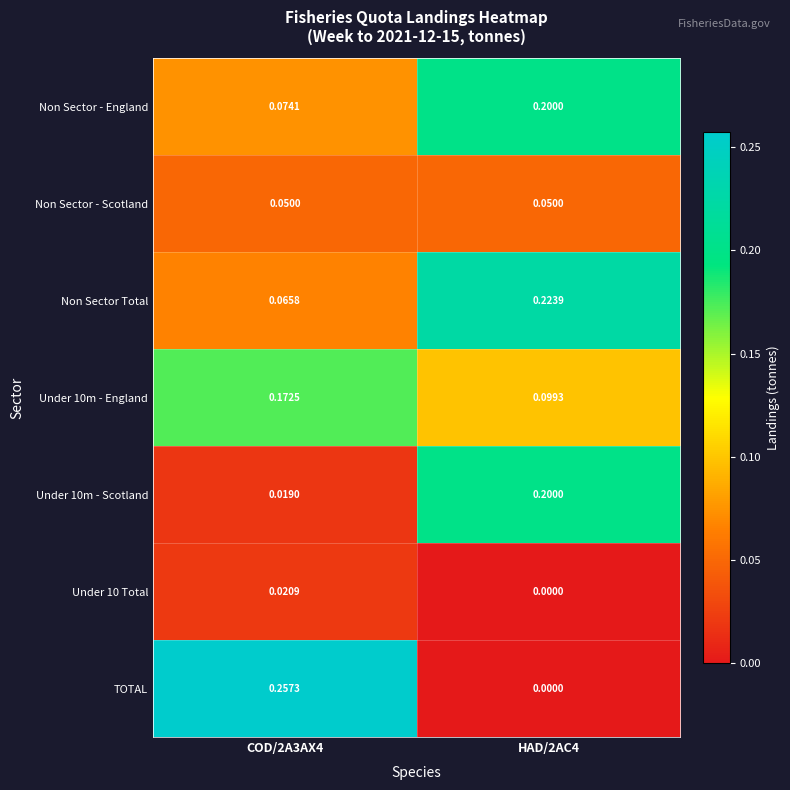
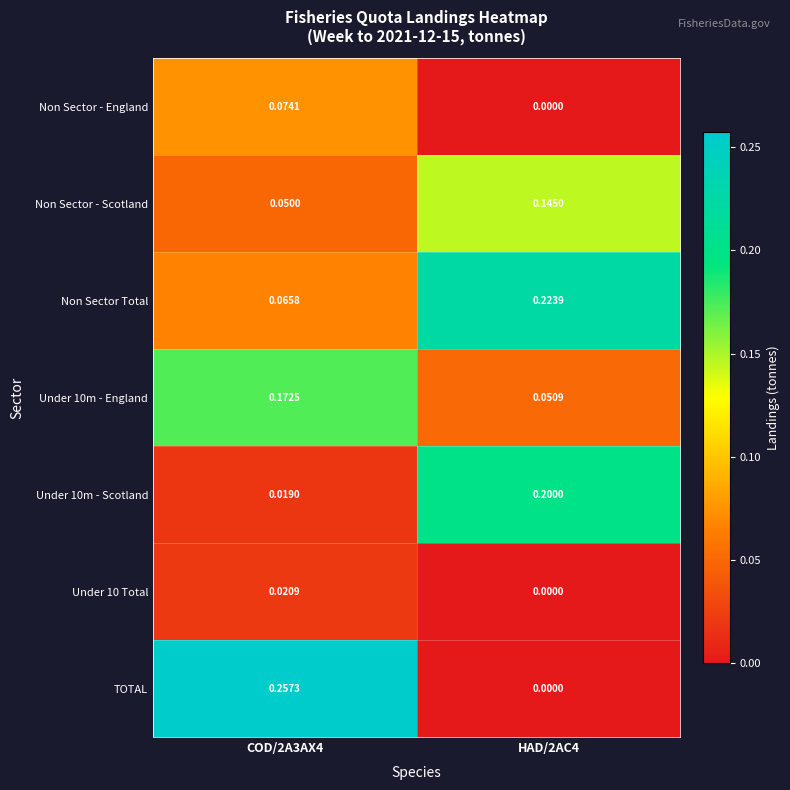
  {
    "Non Sector - England": {
      "COD/2A3AX4": 0.0741,
-     "HAD/2AC4": 0.2000
+     "HAD/2AC4": 0.0000
    },
    "Non Sector - Scotland": {
      "COD/2A3AX4": 0.0500,
-     "HAD/2AC4": 0.0500
+     "HAD/2AC4": 0.1450
    },
    "Non Sector Total": {
      "COD/2A3AX4": 0.0658,
      "HAD/2AC4": 0.2239
    },
    "Under 10m - England": {
      "COD/2A3AX4": 0.1725,
-     "HAD/2AC4": 0.0993
+     "HAD/2AC4": 0.0509
    },
    "Under 10m - Scotland": {
      "COD/2A3AX4": 0.0190,
      "HAD/2AC4": 0.2000
    },
    "Under 10 Total": {
      "COD/2A3AX4": 0.0209,
      "HAD/2AC4": 0.0000
    },
    "TOTAL": {
      "COD/2A3AX4": 0.2573,
      "HAD/2AC4": 0.0000
    }
  }
